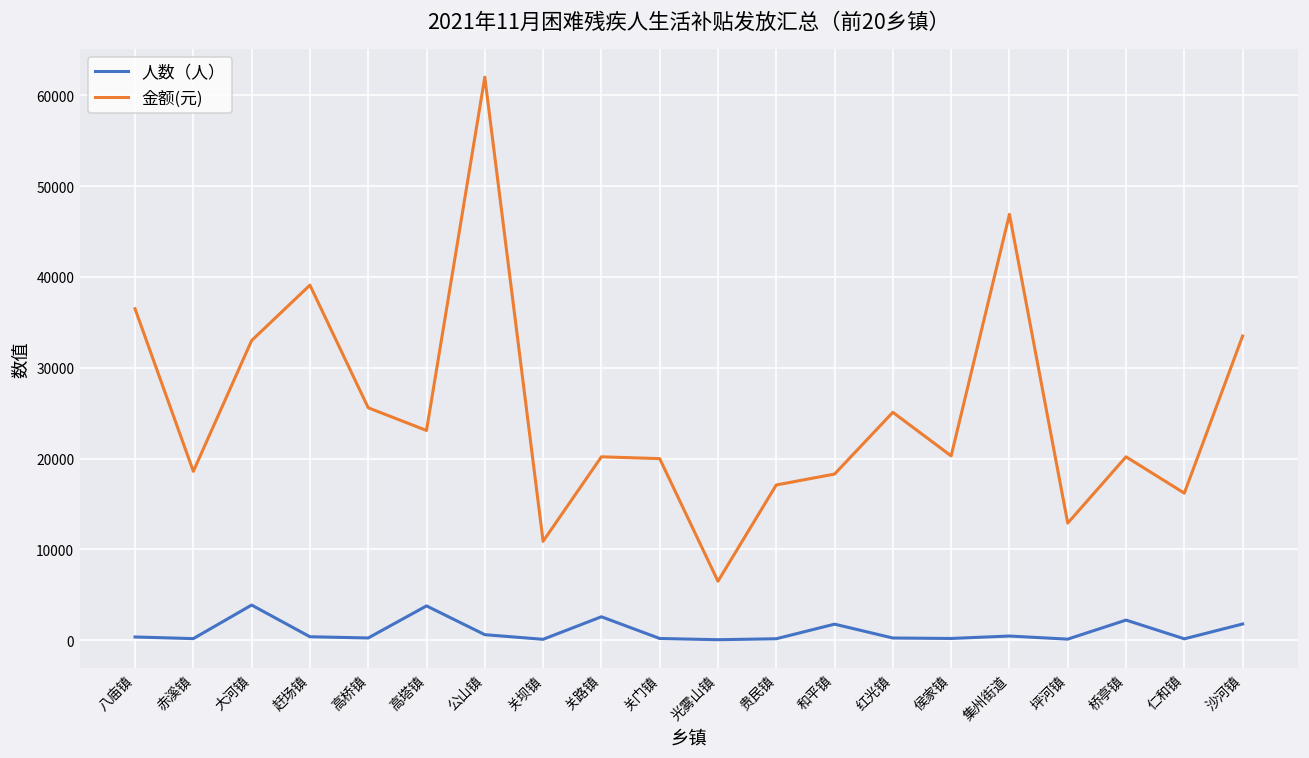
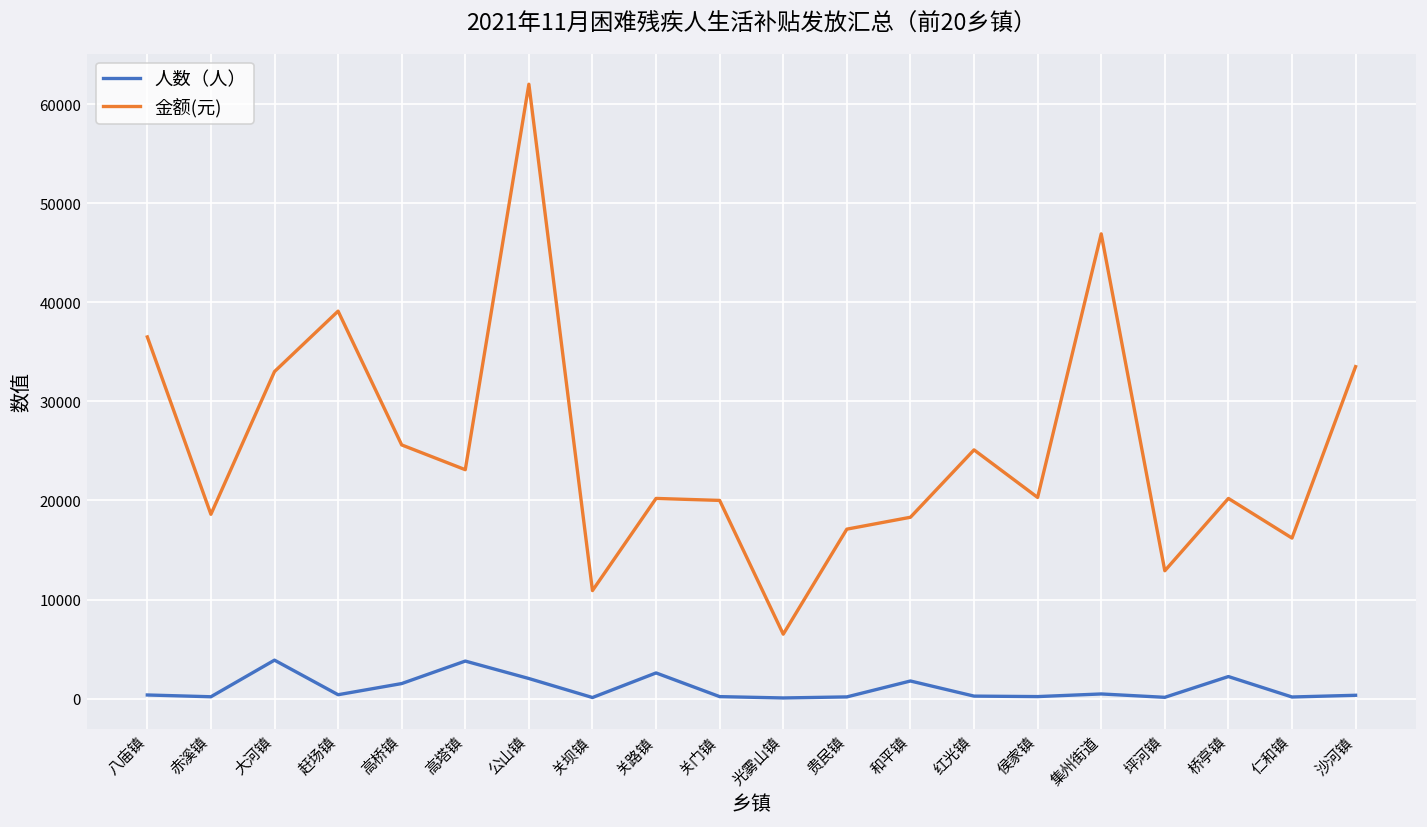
  {
    "人数（人）": {
      "八庙镇": 0,
      "赤溪镇": 0,
      "大河镇": 4000,
      "赶场镇": 0,
-     "高桥镇": 0,
+     "高桥镇": 2000,
      "高塔镇": 4000,
-     "公山镇": 1000,
+     "公山镇": 2000,
      "关坝镇": 0,
      "关路镇": 3000,
      "关门镇": 0,
      "光雾山镇": 0,
      "贵民镇": 0,
      "和平镇": 2000,
      "红光镇": 0,
      "侯家镇": 0,
      "集州街道": 0,
      "坪河镇": 0,
      "桥亭镇": 2000,
      "仁和镇": 0,
-     "沙河镇": 2000
+     "沙河镇": 0
    },
    "金额(元)": {
      "八庙镇": 37000,
      "赤溪镇": 19000,
      "大河镇": 33000,
      "赶场镇": 39000,
      "高桥镇": 26000,
      "高塔镇": 23000,
      "公山镇": 62000,
      "关坝镇": 11000,
      "关路镇": 20000,
      "关门镇": 20000,
      "光雾山镇": 7000,
      "贵民镇": 17000,
      "和平镇": 18000,
      "红光镇": 25000,
      "侯家镇": 20000,
      "集州街道": 47000,
      "坪河镇": 13000,
      "桥亭镇": 20000,
      "仁和镇": 16000,
      "沙河镇": 34000
    }
  }
